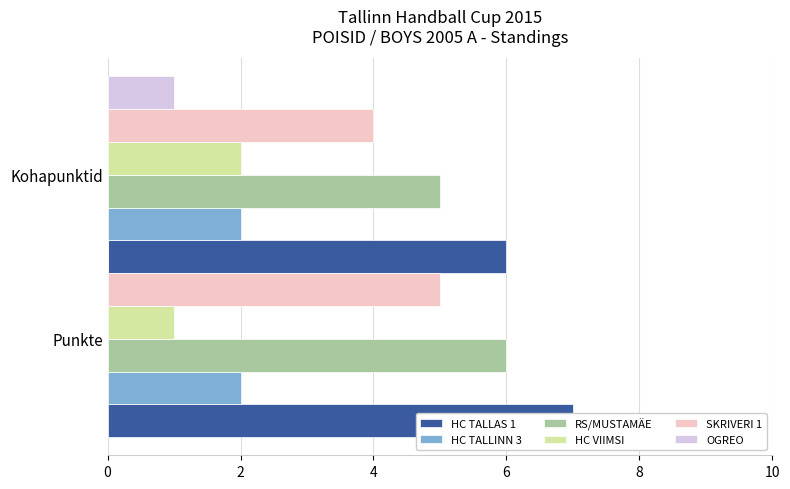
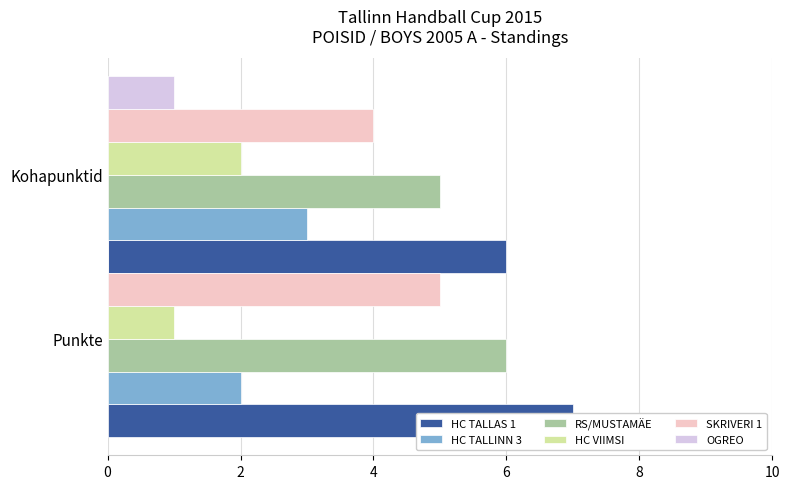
  {
    "HC TALLINN 3": {
-     "Kohapunktid": 2,
+     "Kohapunktid": 3,
      "Punkte": 2
    }
  }
